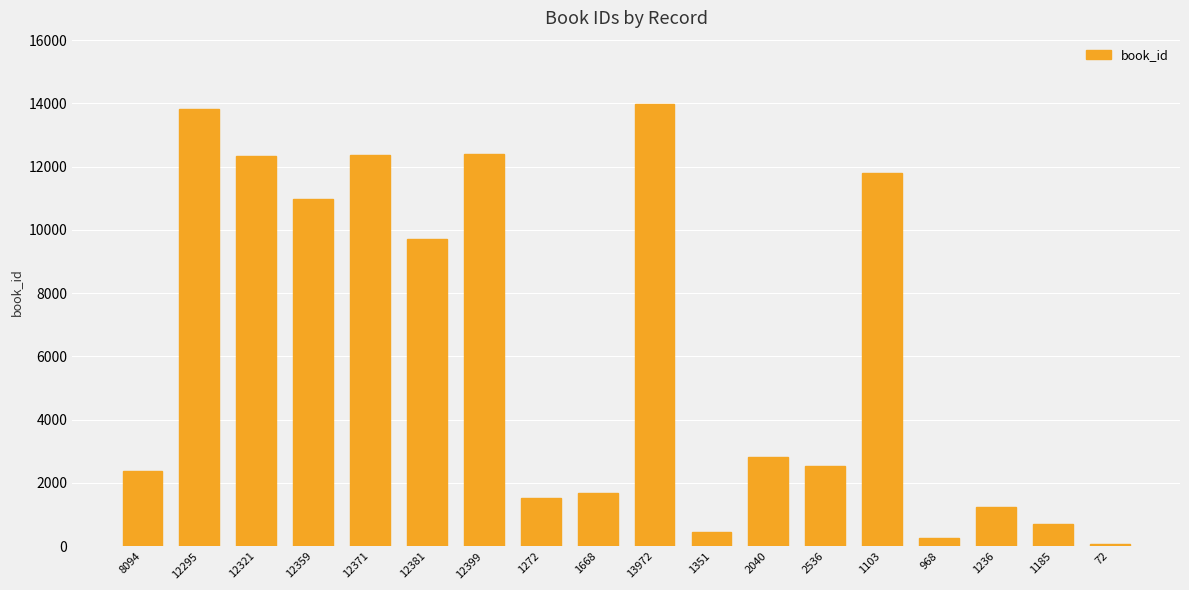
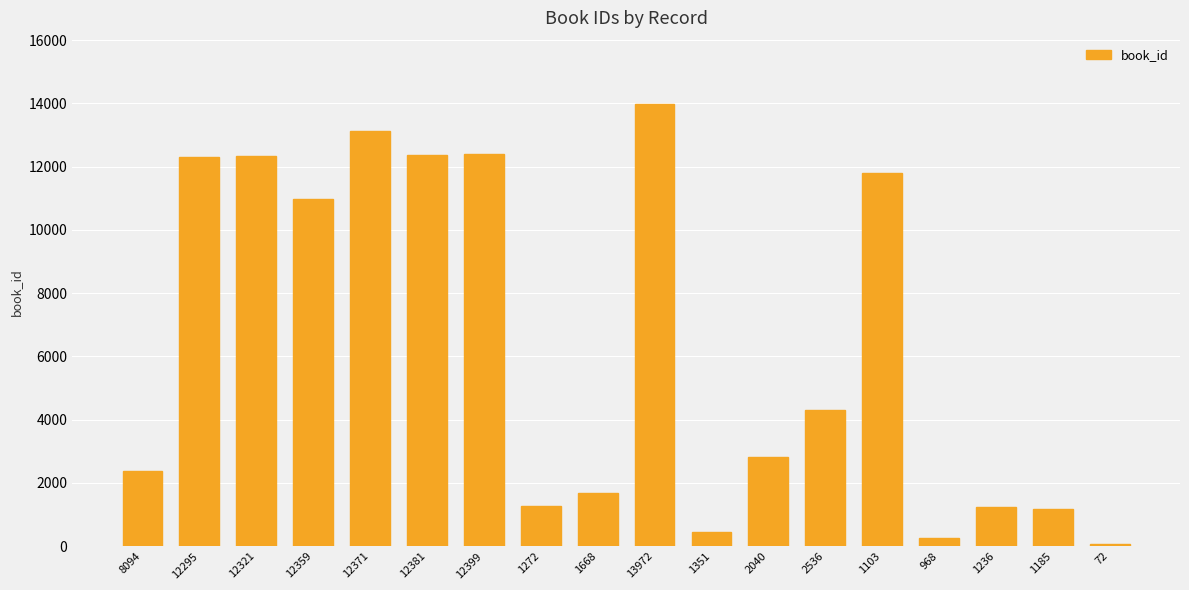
  {
    "8094": 2400,
-   "12295": 13800,
+   "12295": 12300,
    "12321": 12300,
    "12359": 11000,
-   "12371": 12400,
-   "12381": 9700,
+   "12371": 13100,
+   "12381": 12400,
    "12399": 12400,
-   "1272": 1500,
+   "1272": 1300,
    "1668": 1700,
    "13972": 14000,
    "1351": 400,
    "2040": 2800,
-   "2536": 2500,
+   "2536": 4300,
    "1103": 11800,
    "968": 300,
    "1236": 1200,
-   "1185": 700
+   "1185": 1200
  }
